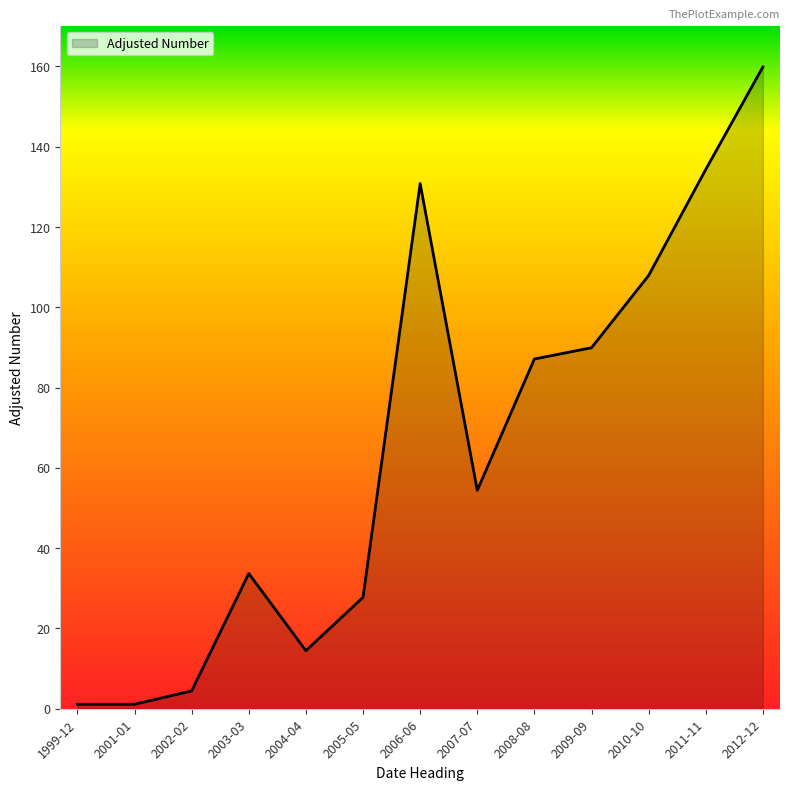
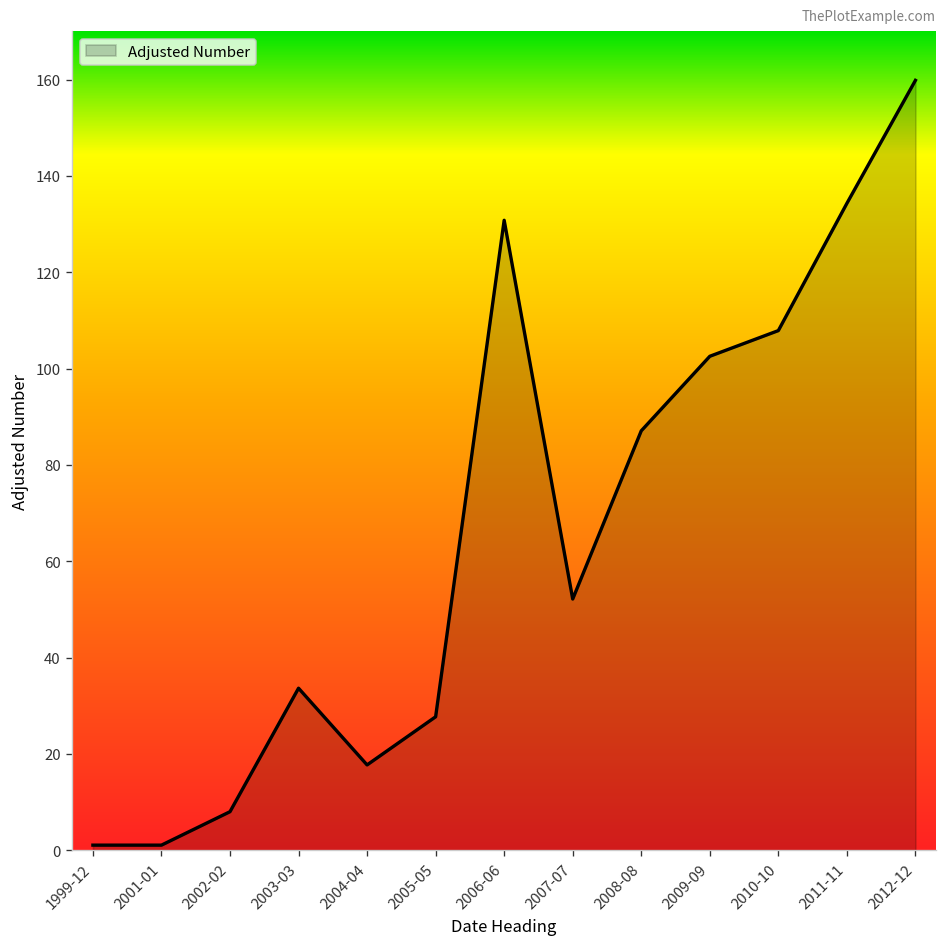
  {
    "1999-12": 1,
    "2001-01": 1,
-   "2002-02": 4,
+   "2002-02": 8,
    "2003-03": 34,
-   "2004-04": 14,
+   "2004-04": 18,
    "2005-05": 28,
    "2006-06": 131,
-   "2007-07": 54,
+   "2007-07": 52,
    "2008-08": 87,
-   "2009-09": 90,
+   "2009-09": 103,
    "2010-10": 108,
    "2011-11": 134,
    "2012-12": 160
  }
